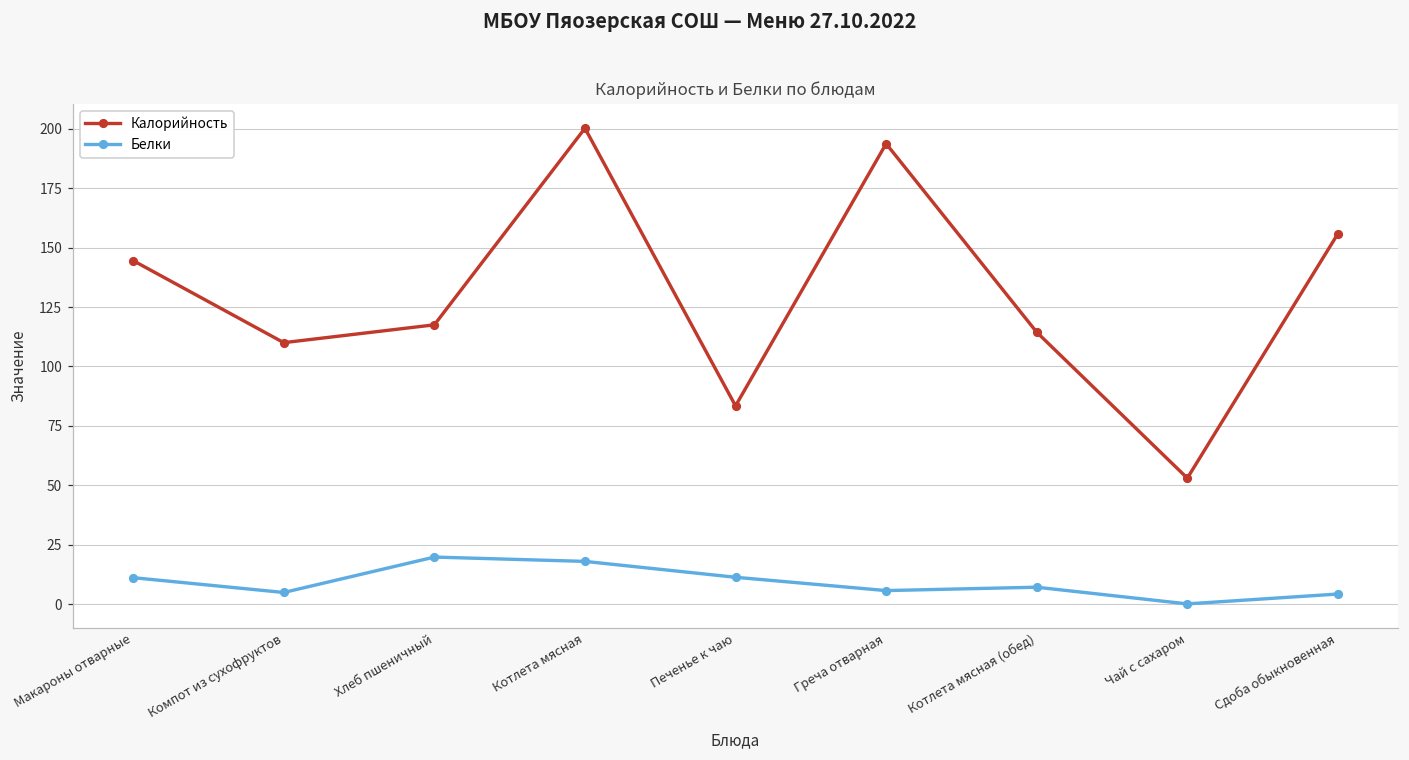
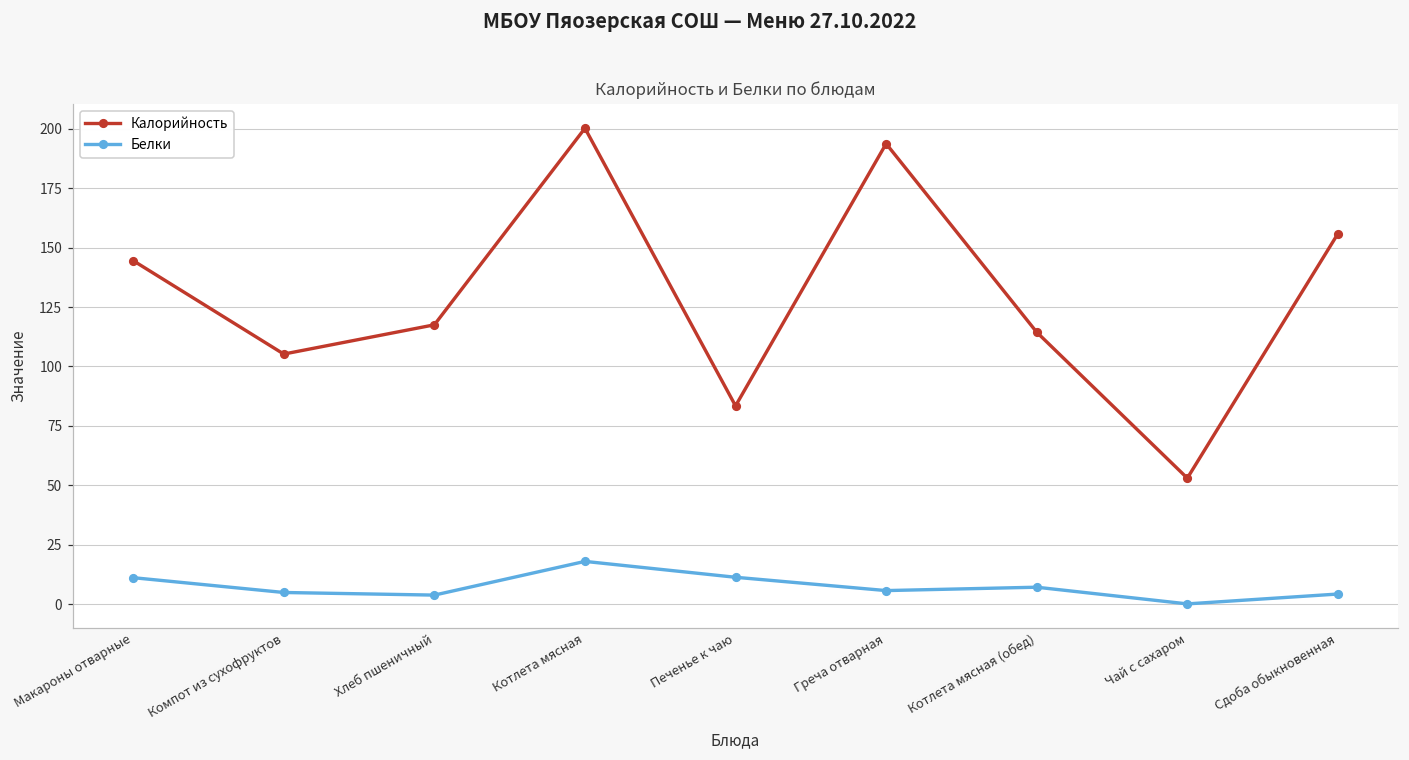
  {
    "Калорийность": {
      "Макароны отварные": 145,
-     "Компот из сухофруктов": 110,
+     "Компот из сухофруктов": 105,
      "Хлеб пшеничный": 118,
      "Котлета мясная": 200,
      "Печенье к чаю": 83,
      "Греча отварная": 194,
      "Котлета мясная (обед)": 114,
      "Чай с сахаром": 53,
      "Сдоба обыкновенная": 156
    },
    "Белки": {
      "Макароны отварные": 11,
      "Компот из сухофруктов": 5,
-     "Хлеб пшеничный": 20,
+     "Хлеб пшеничный": 4,
      "Котлета мясная": 18,
      "Печенье к чаю": 11,
      "Греча отварная": 6,
      "Котлета мясная (обед)": 7,
      "Чай с сахаром": 0,
      "Сдоба обыкновенная": 4
    }
  }
